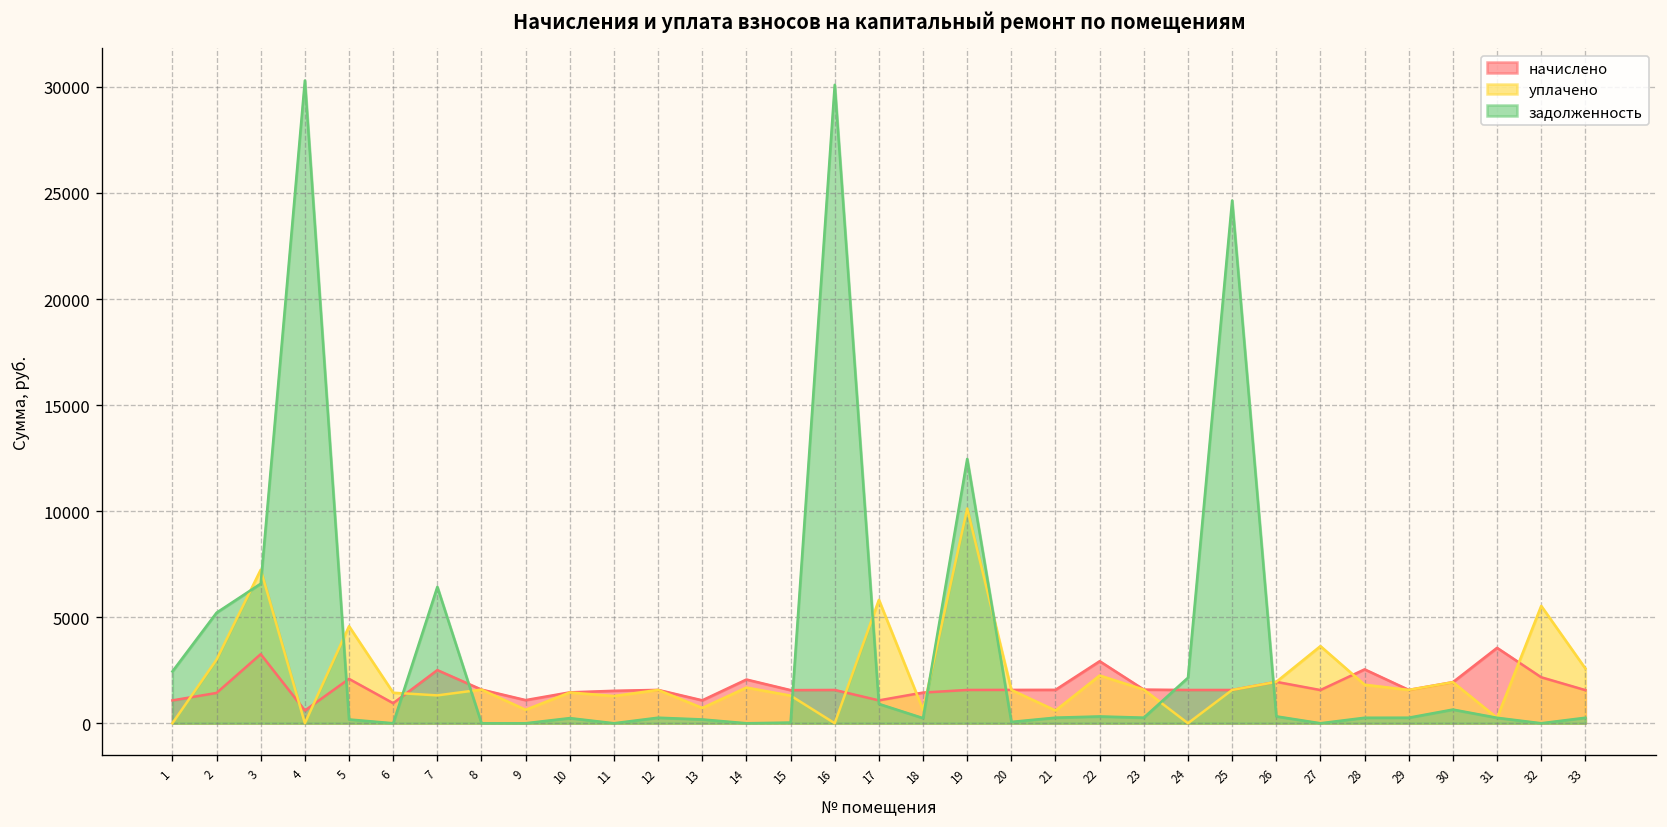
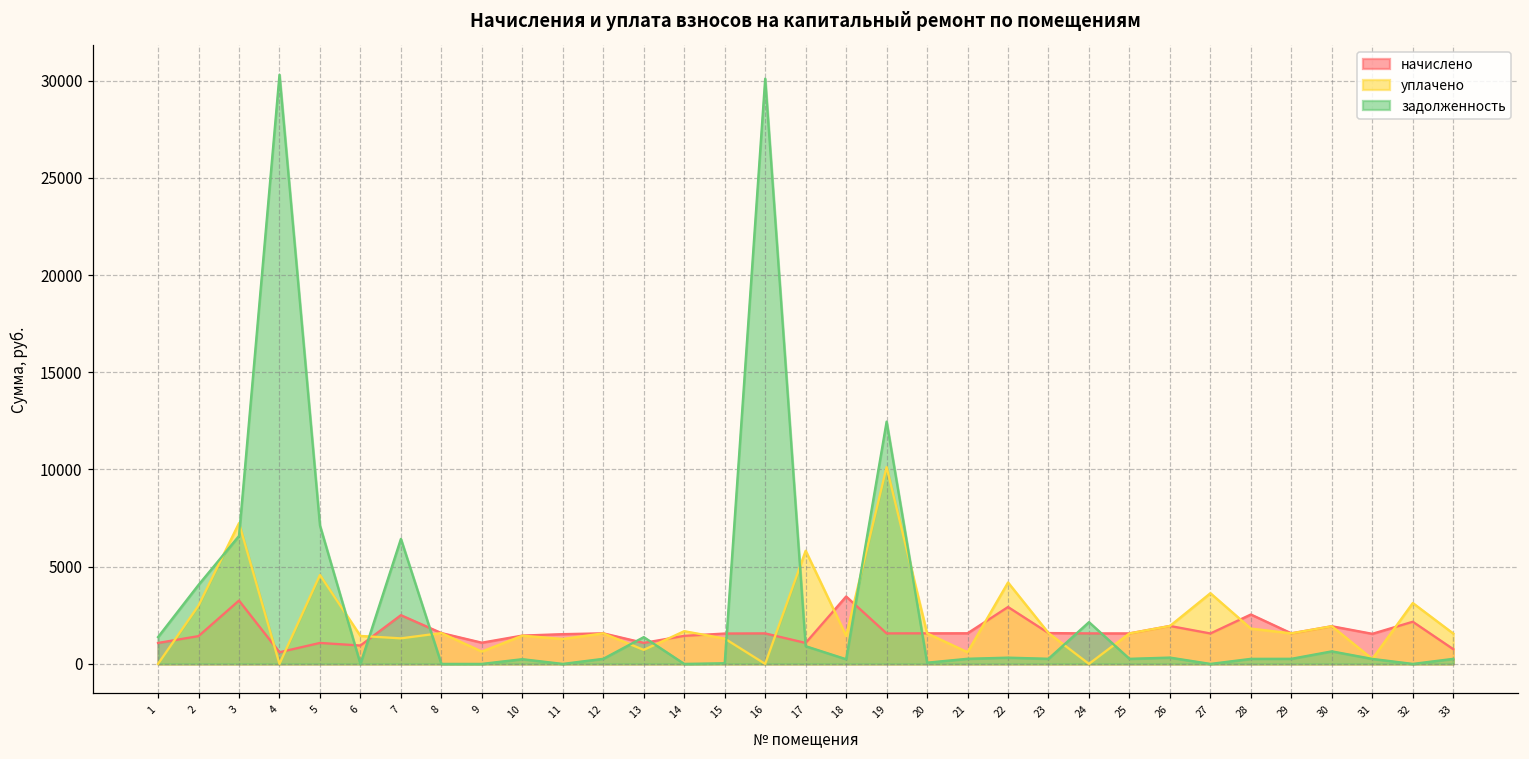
  {
    "начислено": {
      "1": 1100,
      "2": 1400,
      "3": 3300,
      "4": 600,
-     "5": 2100,
+     "5": 1100,
      "6": 900,
      "7": 2500,
      "9": 1100,
      "11": 1500,
      "13": 1100,
-     "14": 2100,
+     "14": 1400,
      "15": 1600,
      "16": 1600,
      "17": 1100,
-     "18": 1400,
+     "18": 3500,
      "19": 1600,
      "21": 1600,
      "22": 2900,
      "24": 1600,
      "27": 1600,
      "28": 2500,
-     "31": 3600,
+     "31": 1500,
      "32": 2200,
-     "33": 1600
+     "33": 800
    },
    "уплачено": {
      "1": 0,
      "2": 3000,
      "3": 7200,
      "4": 0,
      "5": 4600,
      "6": 1400,
      "7": 1300,
      "9": 600,
      "11": 1300,
      "13": 700,
      "14": 1700,
      "15": 1300,
      "16": 0,
      "17": 5800,
-     "18": 600,
+     "18": 1400,
      "19": 10100,
      "21": 600,
-     "22": 2300,
+     "22": 4200,
      "24": 0,
      "27": 3600,
      "28": 1800,
-     "32": 5500,
-     "33": 2600
+     "32": 3100,
+     "33": 1600
    },
    "задолженность": {
-     "1": 2400,
-     "2": 5200,
+     "1": 1400,
+     "2": 4100,
      "3": 6600,
      "4": 30300,
-     "5": 200,
+     "5": 7100,
      "6": 0,
      "7": 6400,
      "8": 0,
      "9": 0,
      "10": 200,
      "11": 0,
      "12": 300,
-     "13": 200,
+     "13": 1400,
      "14": 0,
      "15": 0,
      "16": 30100,
      "17": 900,
      "18": 200,
      "19": 12500,
      "20": 100,
      "21": 300,
      "22": 300,
      "23": 300,
      "24": 2100,
-     "25": 24600,
+     "25": 300,
      "26": 300,
      "27": 0,
      "28": 300,
      "29": 300,
      "30": 600,
      "32": 0,
      "33": 300
    }
  }
